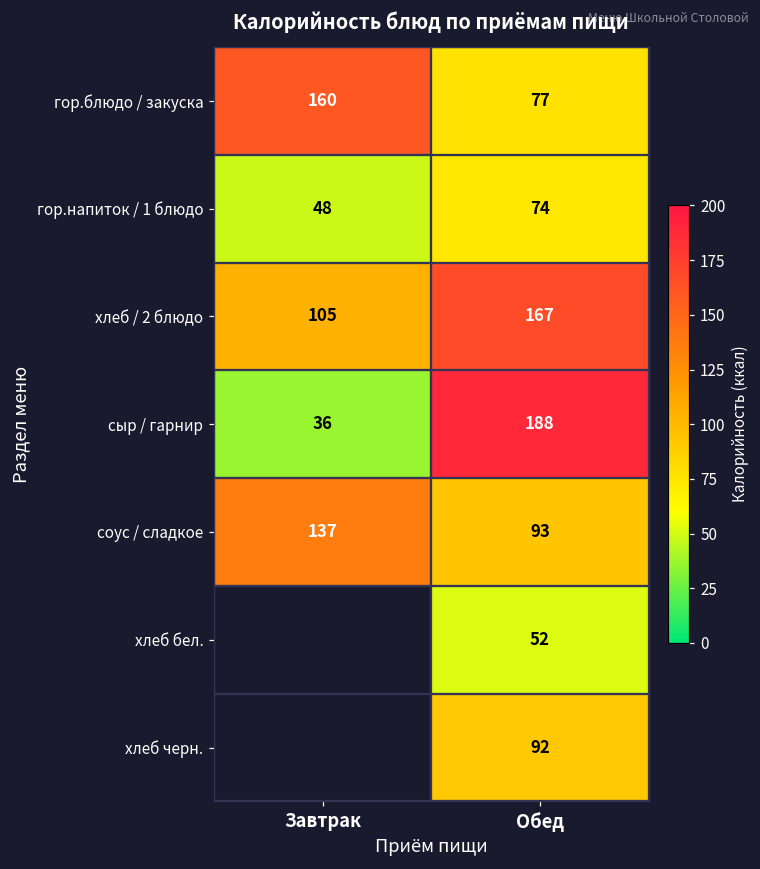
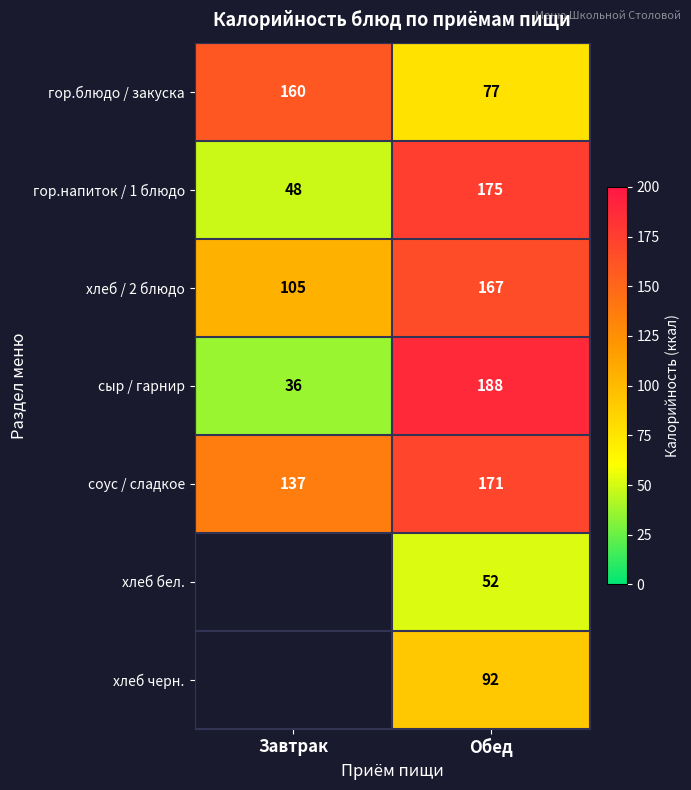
  {
    "гор.блюдо / закуска": {
      "Завтрак": 160,
      "Обед": 77
    },
    "гор.напиток / 1 блюдо": {
      "Завтрак": 48,
-     "Обед": 74
+     "Обед": 175
    },
    "хлеб / 2 блюдо": {
      "Завтрак": 105,
      "Обед": 167
    },
    "сыр / гарнир": {
      "Завтрак": 36,
      "Обед": 188
    },
    "соус / сладкое": {
      "Завтрак": 137,
-     "Обед": 93
+     "Обед": 171
    },
    "хлеб бел.": {
      "Обед": 52
    },
    "хлеб черн.": {
      "Обед": 92
    }
  }
